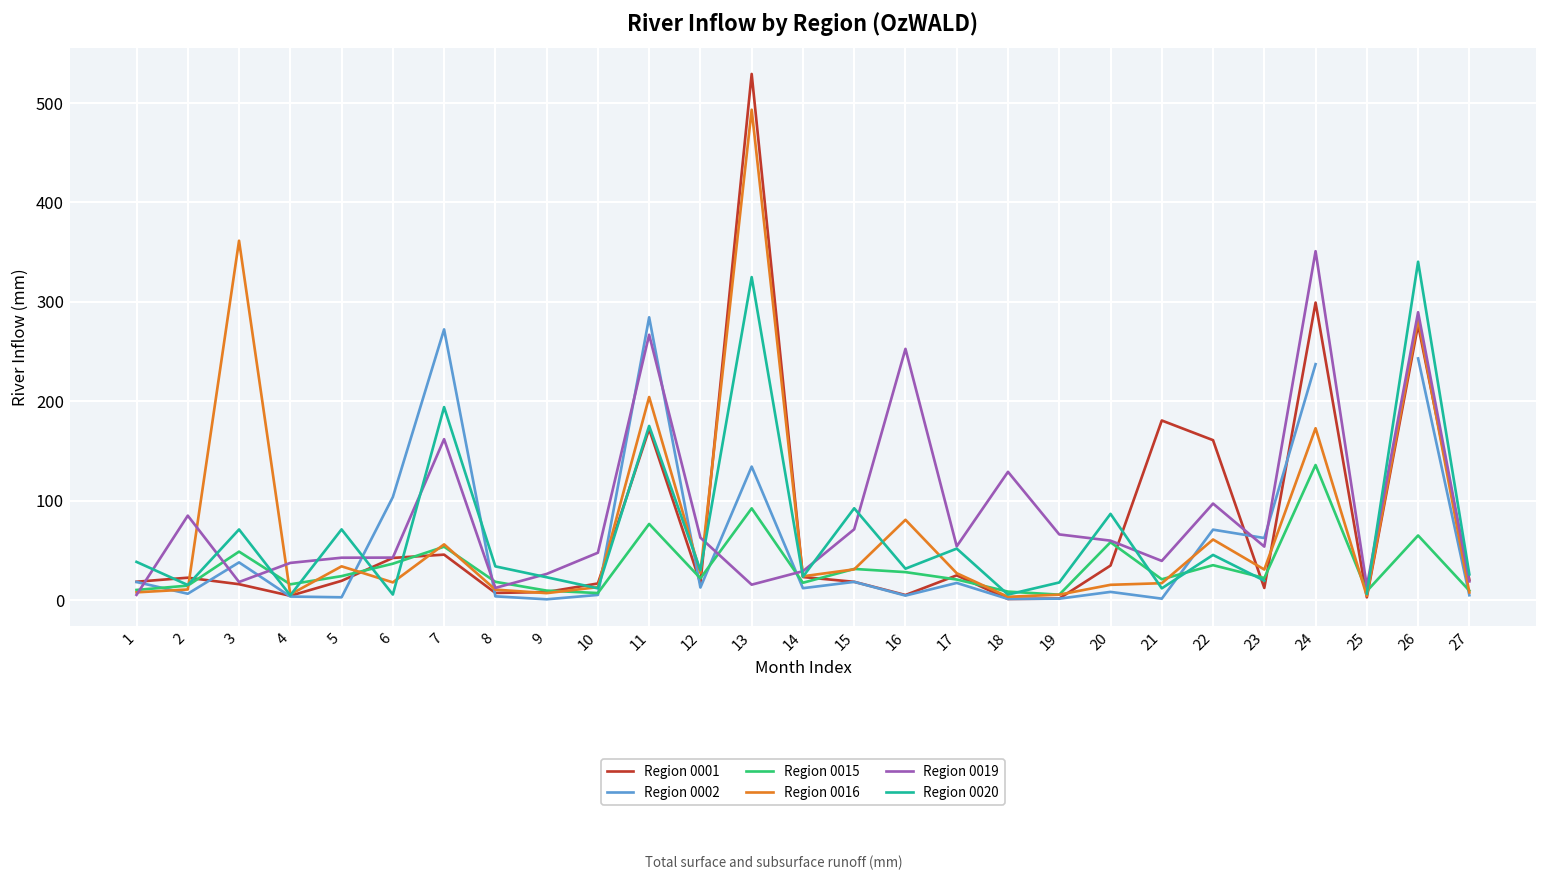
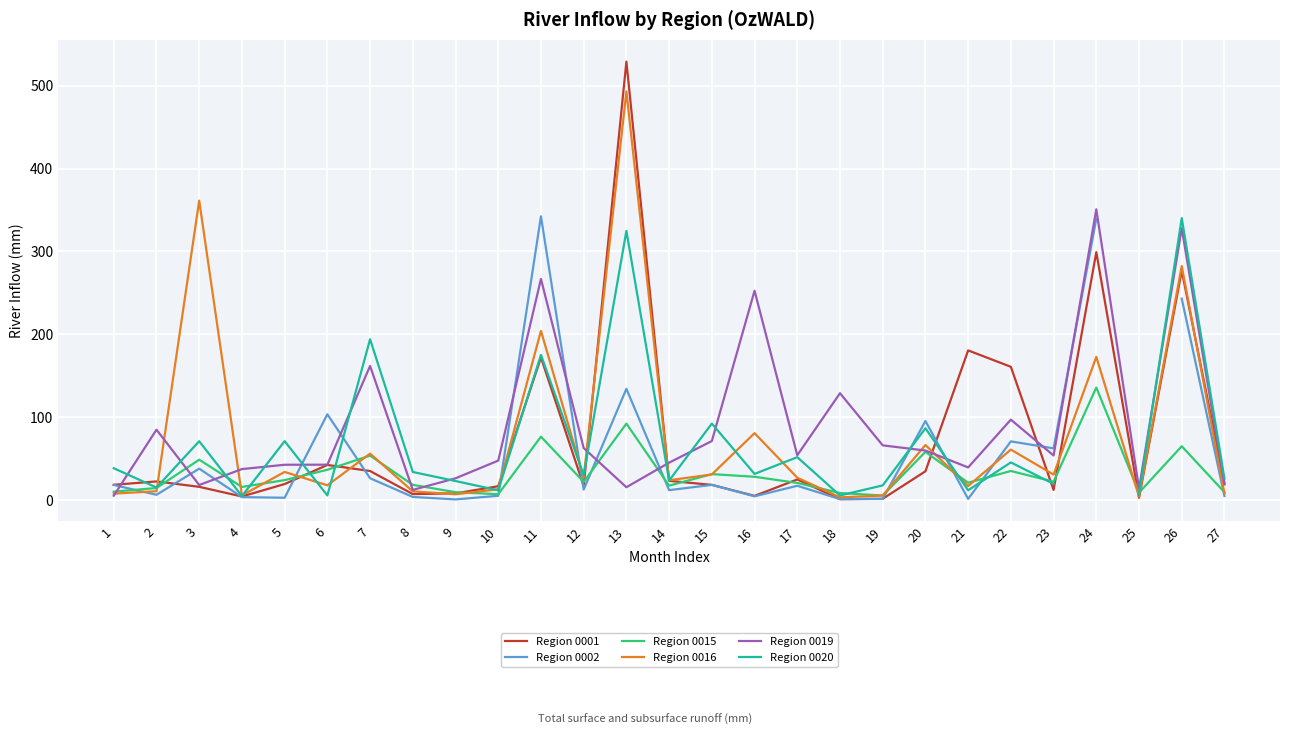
  {
    "Region 0001": {
      "2": 20,
      "5": 20,
-     "7": 50,
+     "7": 30,
      "8": 10,
      "10": 20,
      "11": 170,
      "12": 20,
      "13": 530,
      "20": 30,
      "21": 180,
      "22": 160,
      "23": 10,
      "24": 300,
      "26": 280
    },
    "Region 0002": {
      "2": 10,
      "3": 40,
      "5": 0,
      "6": 100,
-     "7": 270,
+     "7": 30,
      "8": 0,
      "9": 0,
-     "11": 280,
+     "11": 340,
      "12": 10,
      "13": 130,
      "14": 10,
      "17": 20,
-     "20": 10,
+     "20": 100,
      "21": 0,
      "22": 70,
      "23": 60,
-     "24": 240,
+     "24": 340,
      "26": 240
    },
    "Region 0016": {
      "2": 10,
      "3": 360,
      "5": 30,
      "6": 20,
      "11": 200,
      "13": 490,
      "16": 80,
-     "20": 20,
+     "20": 70,
      "21": 20,
      "22": 60,
      "23": 30,
      "24": 170,
      "26": 280
    },
    "Region 0019": {
      "2": 80,
      "4": 40,
      "5": 40,
      "7": 160,
      "9": 30,
      "10": 50,
      "11": 270,
      "12": 60,
      "13": 20,
-     "14": 30,
+     "14": 50,
      "15": 70,
      "16": 250,
      "18": 130,
      "19": 70,
      "21": 40,
      "22": 100,
      "23": 50,
      "24": 350,
      "25": 10,
-     "26": 290
+     "26": 330
    }
  }
